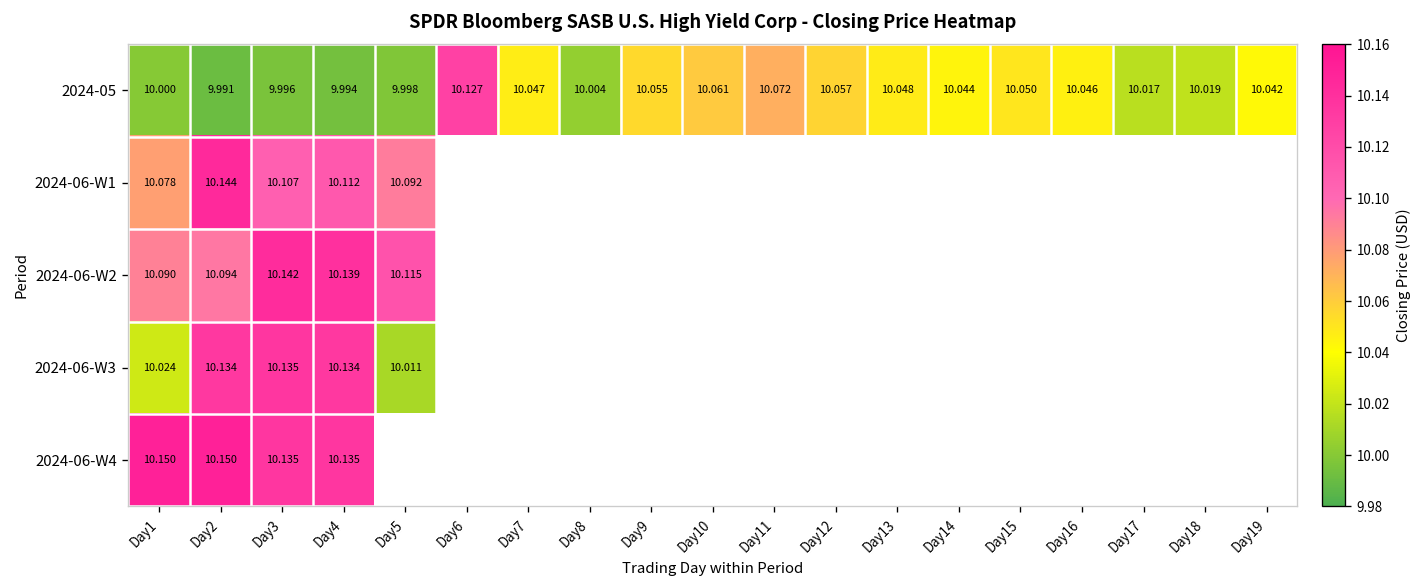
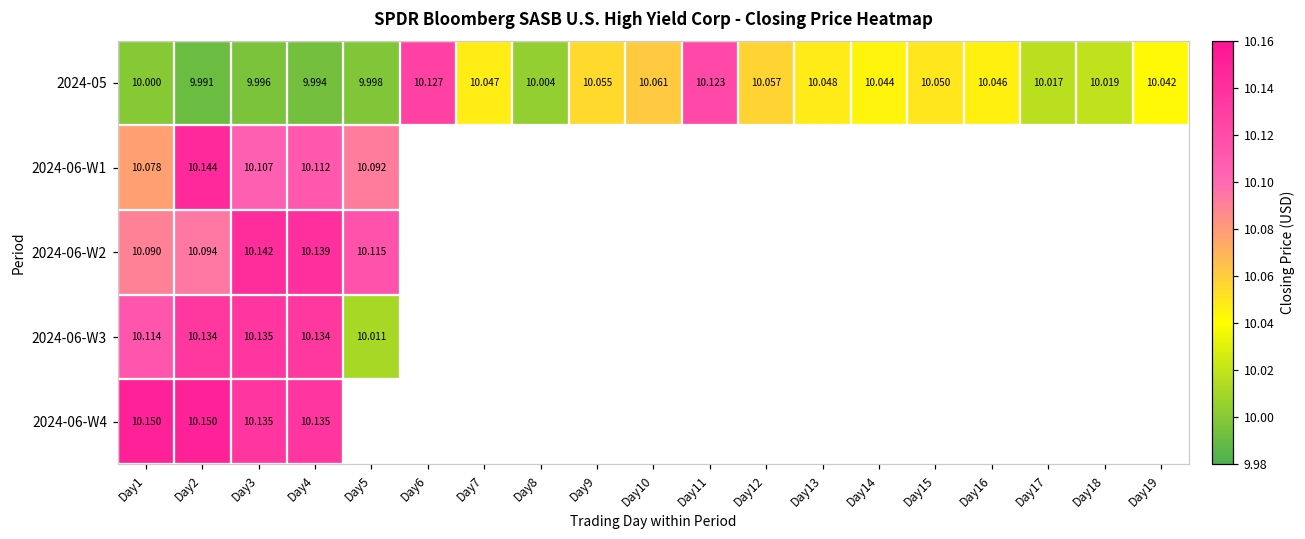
  {
    "2024-05": {
      "Day1": 10.000,
      "Day2": 9.991,
      "Day3": 9.996,
      "Day4": 9.994,
      "Day5": 9.998,
      "Day6": 10.127,
      "Day7": 10.047,
      "Day8": 10.004,
      "Day9": 10.055,
      "Day10": 10.061,
-     "Day11": 10.072,
+     "Day11": 10.123,
      "Day12": 10.057,
      "Day13": 10.048,
      "Day14": 10.044,
      "Day15": 10.050,
      "Day16": 10.046,
      "Day17": 10.017,
      "Day18": 10.019,
      "Day19": 10.042
    },
    "2024-06-W1": {
      "Day1": 10.078,
      "Day2": 10.144,
      "Day3": 10.107,
      "Day4": 10.112,
      "Day5": 10.092
    },
    "2024-06-W2": {
      "Day1": 10.090,
      "Day2": 10.094,
      "Day3": 10.142,
      "Day4": 10.139,
      "Day5": 10.115
    },
    "2024-06-W3": {
-     "Day1": 10.024,
+     "Day1": 10.114,
      "Day2": 10.134,
      "Day3": 10.135,
      "Day4": 10.134,
      "Day5": 10.011
    },
    "2024-06-W4": {
      "Day1": 10.150,
      "Day2": 10.150,
      "Day3": 10.135,
      "Day4": 10.135
    }
  }
